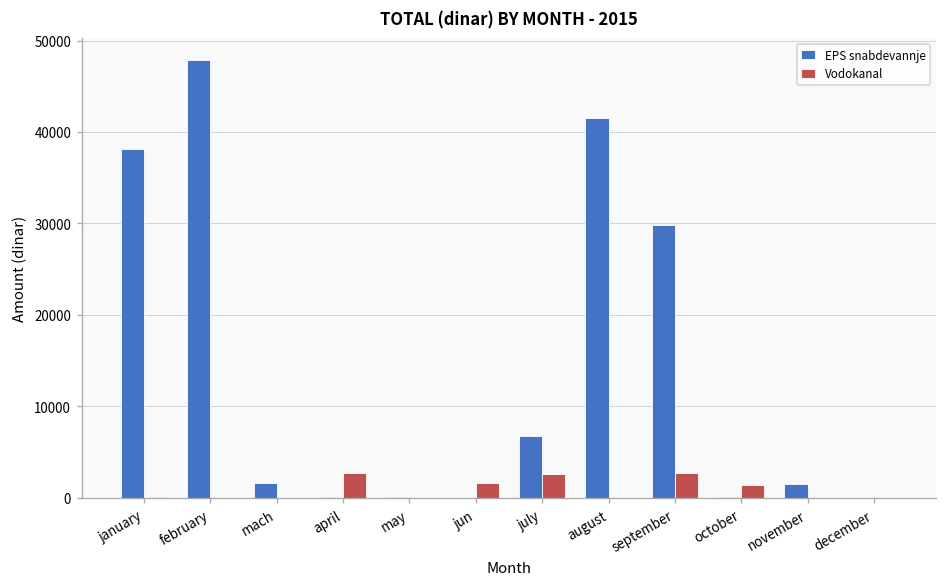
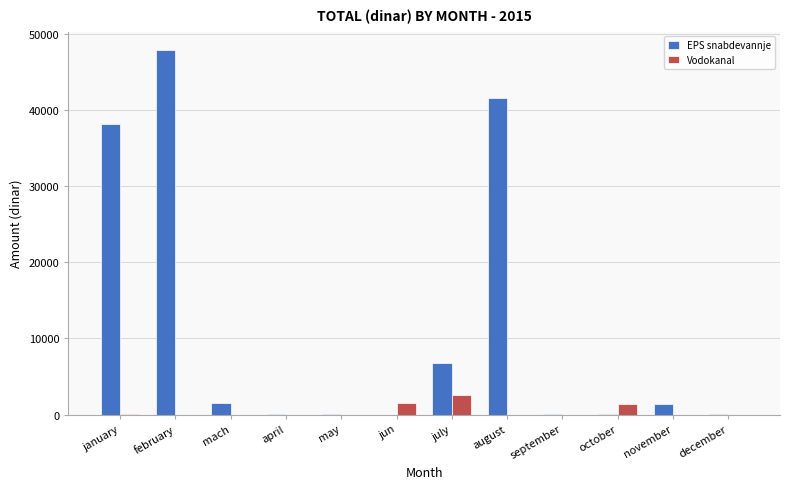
  {
    "EPS snabdevannje": {
      "january": 38000,
      "february": 48000,
      "mach": 2000,
      "jun": 0,
      "july": 7000,
      "august": 42000,
-     "september": 30000,
+     "september": 0,
      "november": 1000
    },
    "Vodokanal": {
      "february": 0,
      "mach": 0,
-     "april": 3000,
+     "april": 0,
      "may": 0,
      "jun": 2000,
      "july": 3000,
      "august": 0,
-     "september": 3000,
+     "september": 0,
      "october": 1000,
      "november": 0,
      "december": 0
    }
  }
